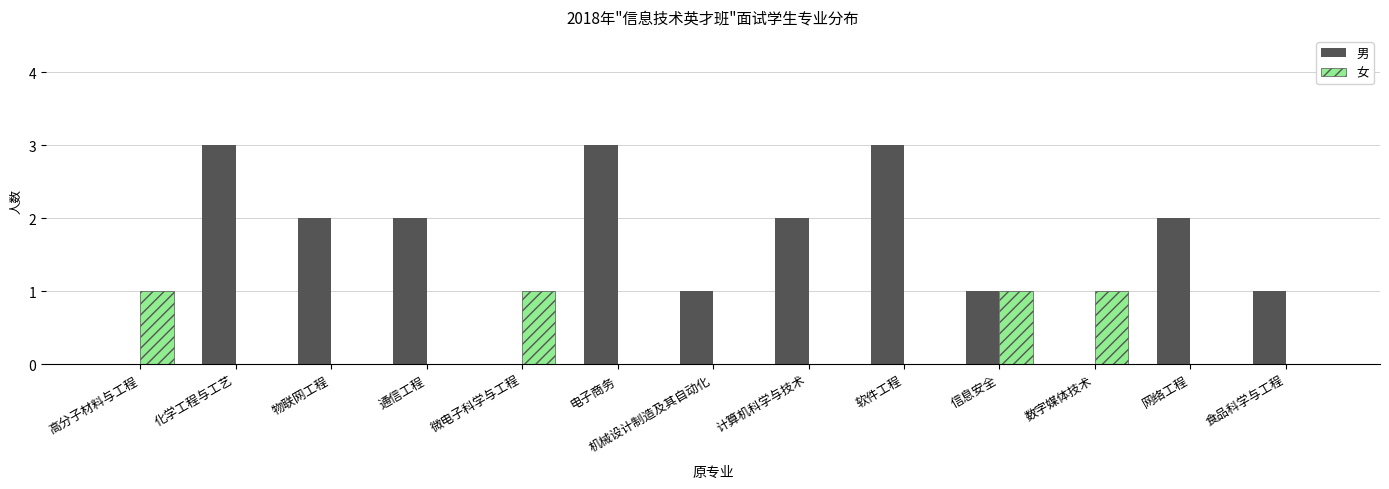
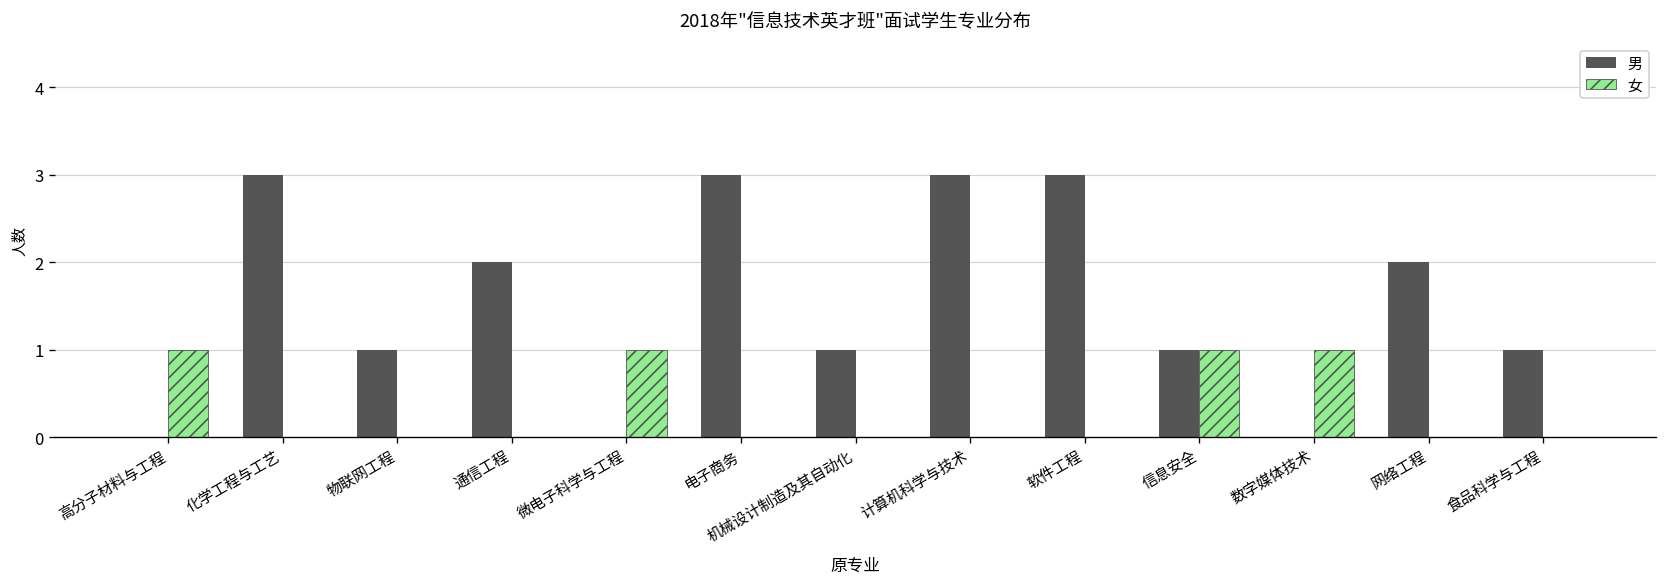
  {
    "男": {
      "高分子材料与工程": 0,
      "化学工程与工艺": 3,
-     "物联网工程": 2,
+     "物联网工程": 1,
      "通信工程": 2,
      "微电子科学与工程": 0,
      "电子商务": 3,
      "机械设计制造及其自动化": 1,
-     "计算机科学与技术": 2,
+     "计算机科学与技术": 3,
      "软件工程": 3,
      "信息安全": 1,
      "数字媒体技术": 0,
      "网络工程": 2,
      "食品科学与工程": 1
    },
    "女": {
      "高分子材料与工程": 1,
      "化学工程与工艺": 0,
      "物联网工程": 0,
      "通信工程": 0,
      "微电子科学与工程": 1,
      "电子商务": 0,
      "机械设计制造及其自动化": 0,
      "计算机科学与技术": 0,
      "软件工程": 0,
      "信息安全": 1,
      "数字媒体技术": 1,
      "网络工程": 0,
      "食品科学与工程": 0
    }
  }
